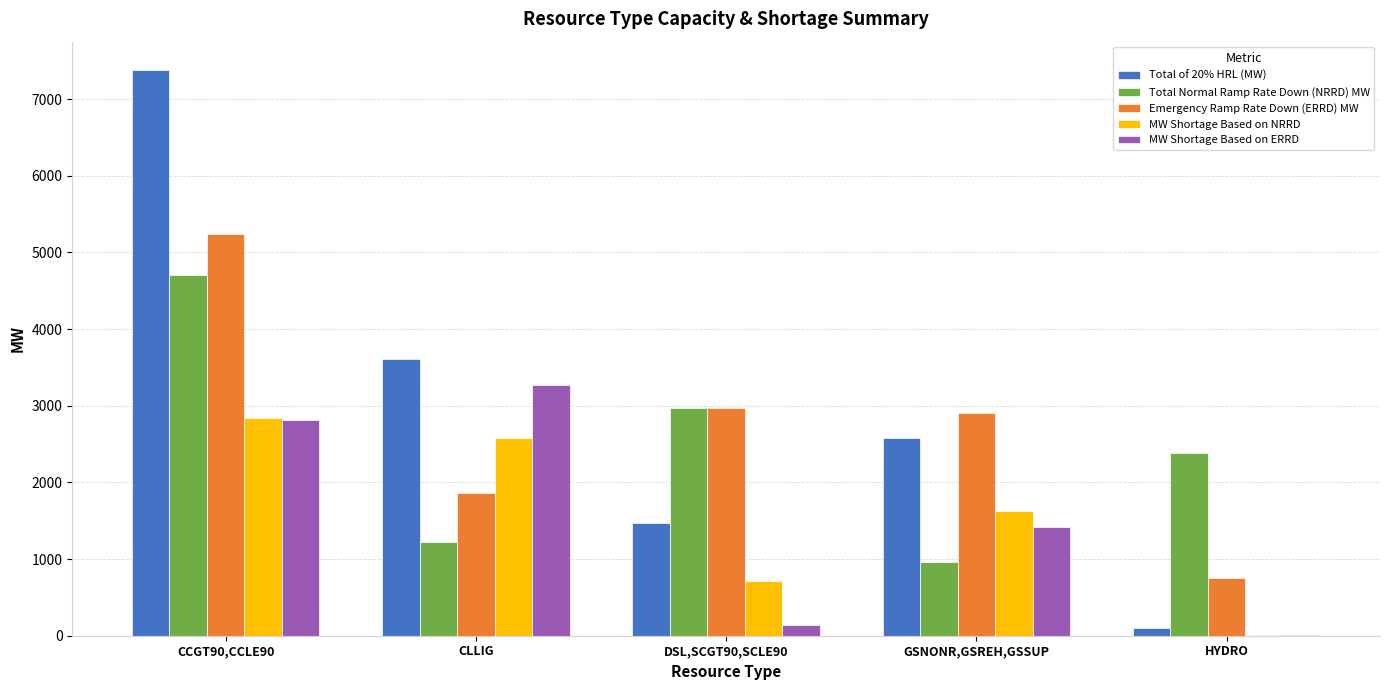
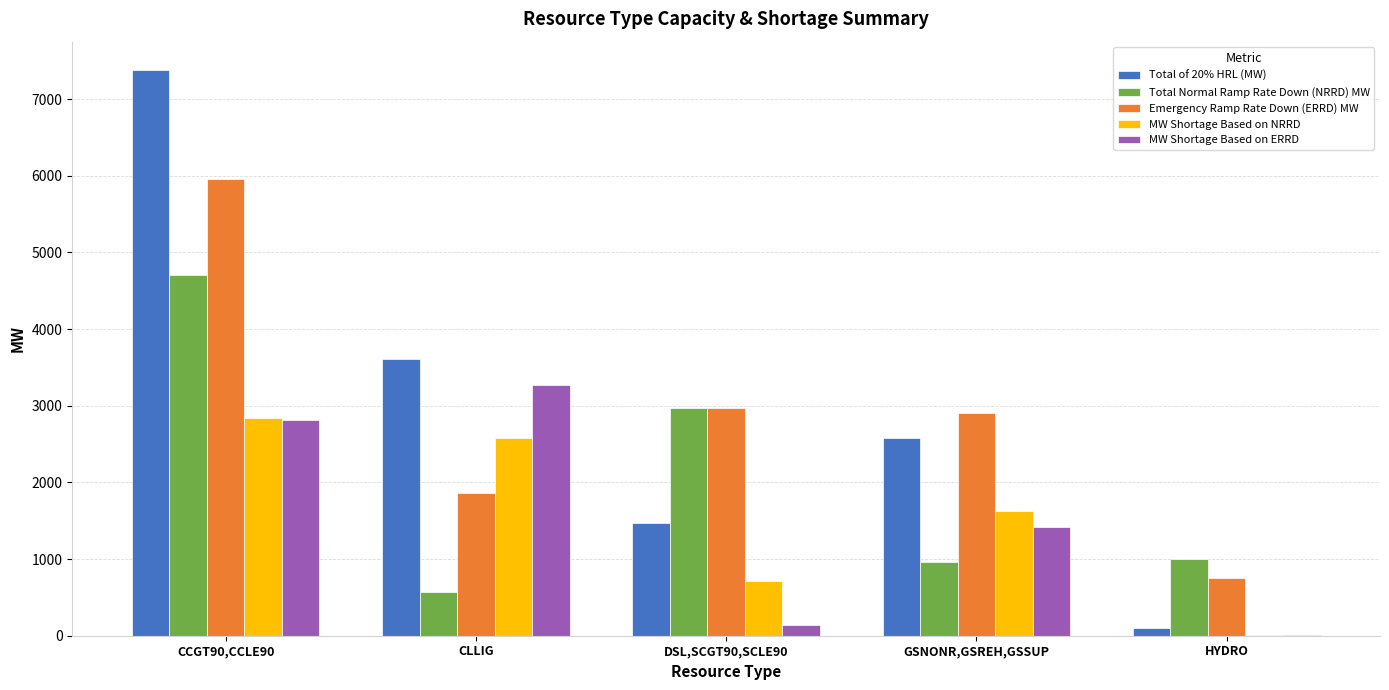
  {
    "Total of 20% HRL (MW)": {
      "CCGT90,CCLE90": 7400,
      "CLLIG": 3600,
      "DSL,SCGT90,SCLE90": 1500,
      "GSNONR,GSREH,GSSUP": 2600,
      "HYDRO": 100
    },
    "Total Normal Ramp Rate Down (NRRD) MW": {
      "CCGT90,CCLE90": 4700,
-     "CLLIG": 1200,
+     "CLLIG": 600,
      "DSL,SCGT90,SCLE90": 3000,
      "GSNONR,GSREH,GSSUP": 1000,
-     "HYDRO": 2400
+     "HYDRO": 1000
    },
    "Emergency Ramp Rate Down (ERRD) MW": {
-     "CCGT90,CCLE90": 5200,
+     "CCGT90,CCLE90": 6000,
      "CLLIG": 1900,
      "DSL,SCGT90,SCLE90": 3000,
      "GSNONR,GSREH,GSSUP": 2900,
      "HYDRO": 800
    },
    "MW Shortage Based on NRRD": {
      "CCGT90,CCLE90": 2800,
      "CLLIG": 2600,
      "DSL,SCGT90,SCLE90": 700,
      "GSNONR,GSREH,GSSUP": 1600
    },
    "MW Shortage Based on ERRD": {
      "CCGT90,CCLE90": 2800,
      "CLLIG": 3300,
      "DSL,SCGT90,SCLE90": 100,
      "GSNONR,GSREH,GSSUP": 1400
    }
  }
